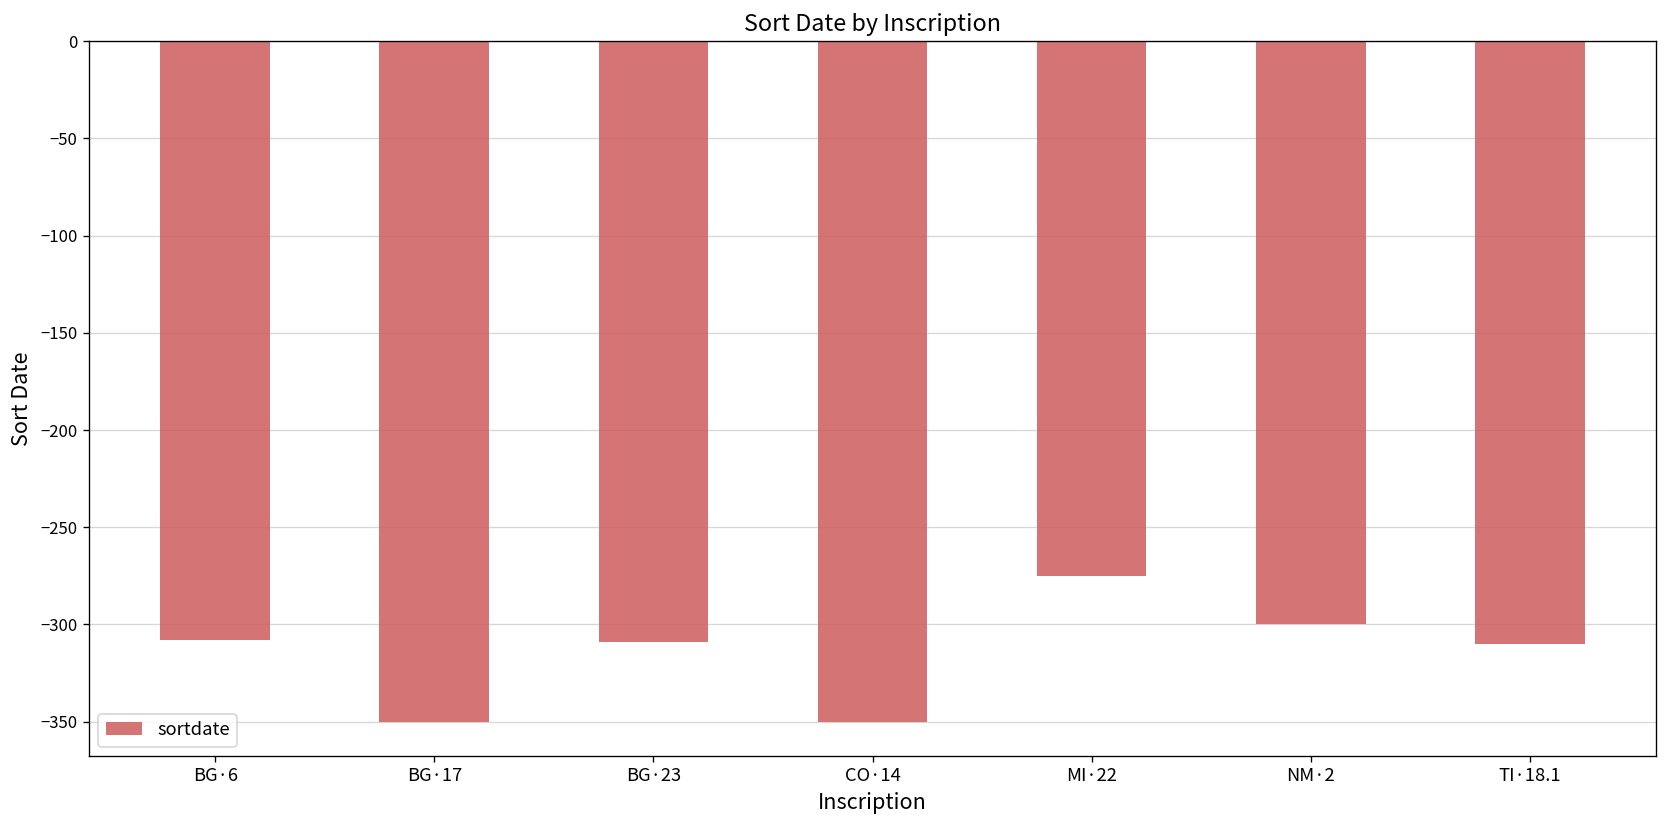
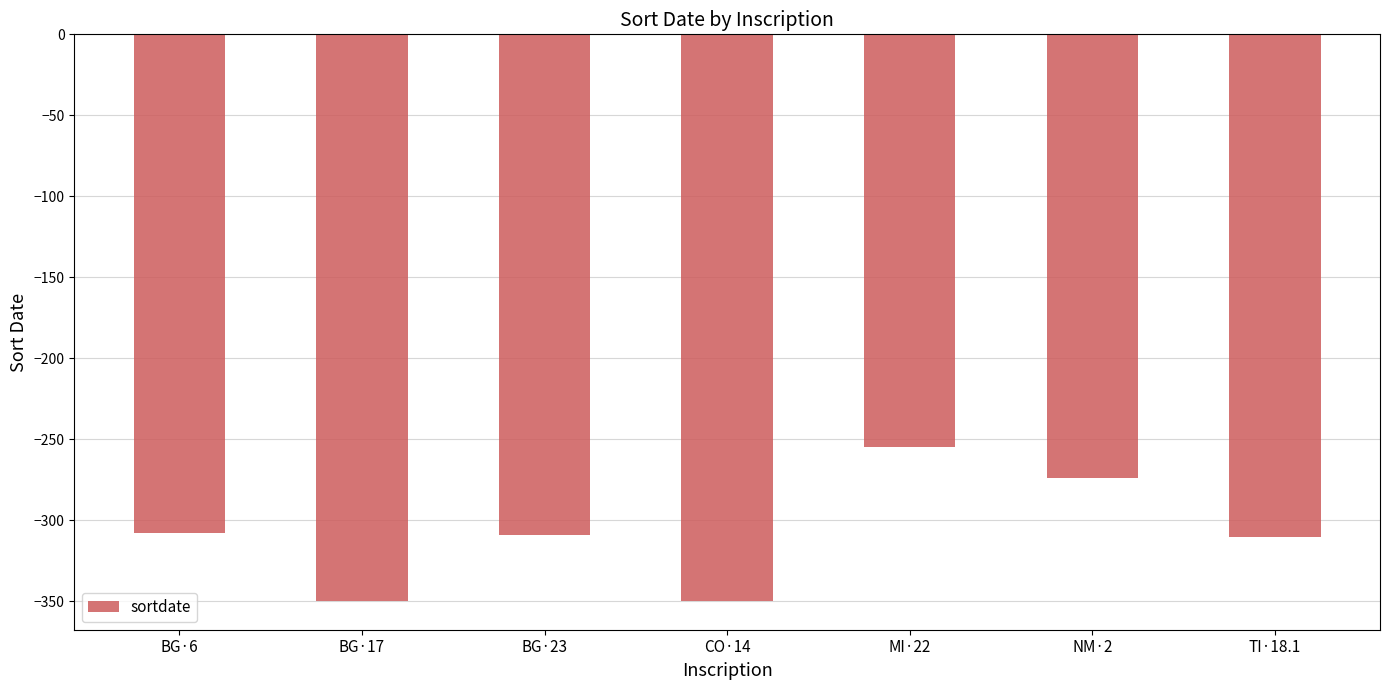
  {
    "BG·6": -308,
    "BG·17": -350,
    "BG·23": -309,
    "CO·14": -350,
-   "MI·22": -275,
-   "NM·2": -300,
+   "MI·22": -255,
+   "NM·2": -274,
    "TI·18.1": -310
  }
